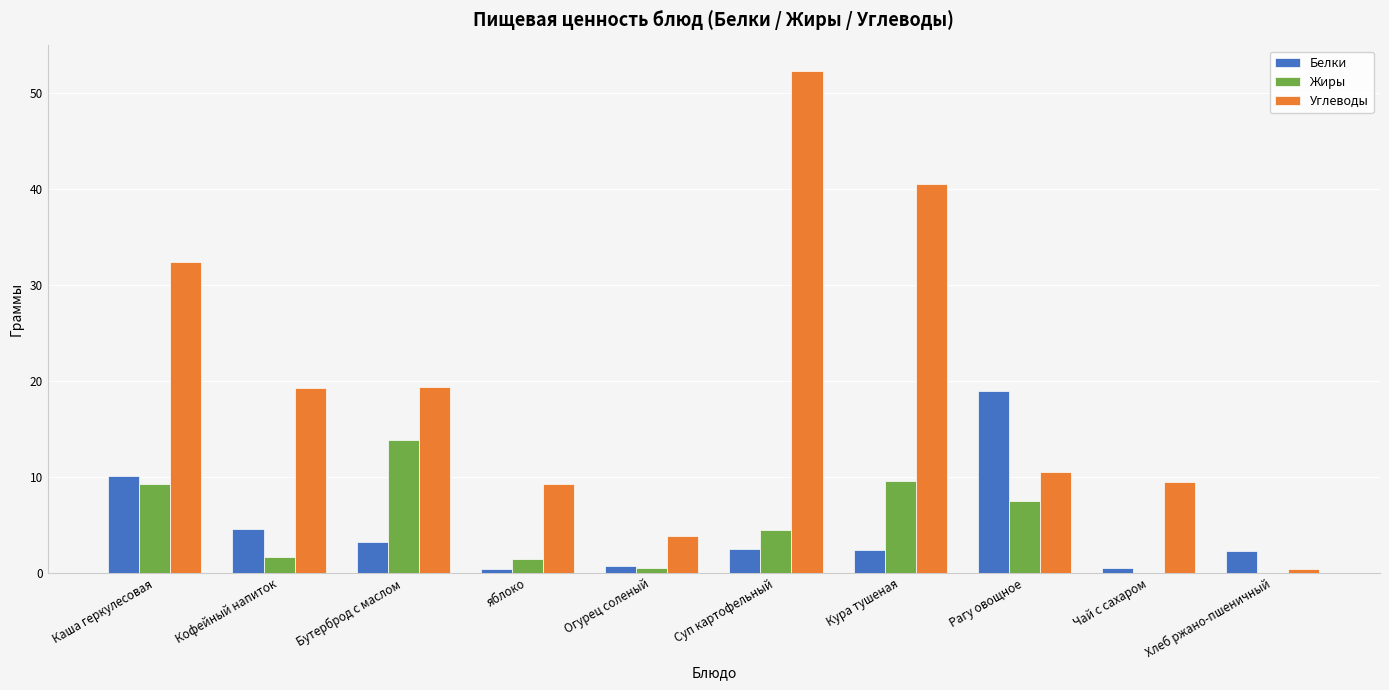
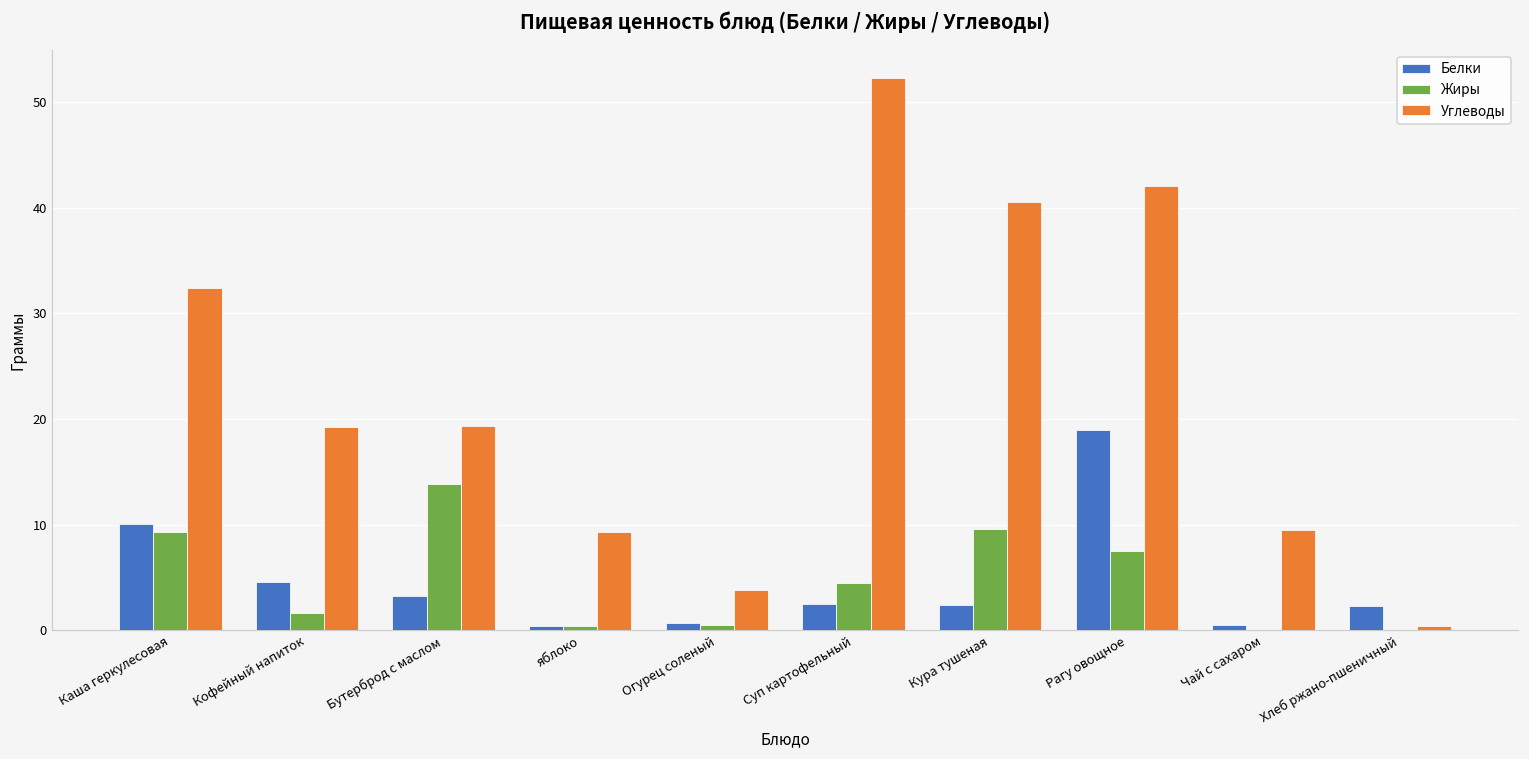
  {
    "Белки": {
      "Каша геркулесовая": 10,
      "Кофейный напиток": 5,
      "Бутерброд с маслом": 3,
      "яблоко": 0,
      "Огурец соленый": 1,
      "Суп картофельный": 3,
      "Кура тушеная": 2,
      "Рагу овощное": 19,
      "Чай с сахаром": 1,
      "Хлеб ржано-пшеничный": 2
    },
    "Жиры": {
      "Каша геркулесовая": 9,
      "Кофейный напиток": 2,
      "Бутерброд с маслом": 14,
-     "яблоко": 1,
+     "яблоко": 0,
      "Огурец соленый": 1,
      "Суп картофельный": 5,
      "Кура тушеная": 10,
      "Рагу овощное": 8,
      "Чай с сахаром": 0,
      "Хлеб ржано-пшеничный": 0
    },
    "Углеводы": {
      "Каша геркулесовая": 32,
      "Кофейный напиток": 19,
      "Бутерброд с маслом": 19,
      "яблоко": 9,
      "Огурец соленый": 4,
      "Суп картофельный": 52,
      "Кура тушеная": 41,
-     "Рагу овощное": 11,
+     "Рагу овощное": 42,
      "Чай с сахаром": 9,
      "Хлеб ржано-пшеничный": 0
    }
  }
